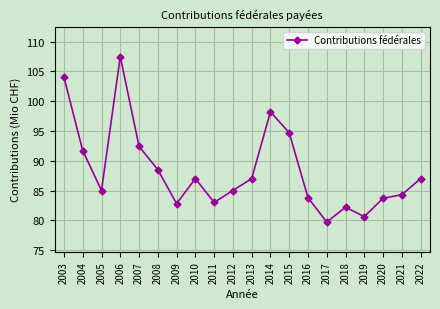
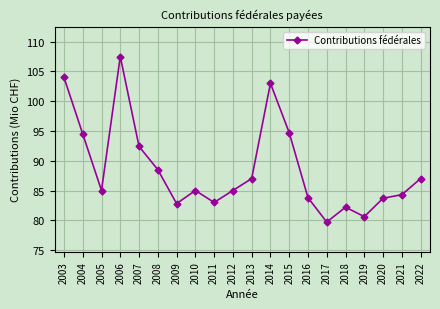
  {
    "2003": 104,
-   "2004": 92,
+   "2004": 95,
    "2005": 85,
    "2006": 108,
    "2007": 92,
    "2008": 89,
    "2009": 83,
-   "2010": 87,
+   "2010": 85,
    "2011": 83,
    "2012": 85,
    "2013": 87,
-   "2014": 98,
+   "2014": 103,
    "2015": 95,
    "2016": 84,
    "2017": 80,
    "2018": 82,
    "2019": 81,
    "2020": 84,
    "2021": 84,
    "2022": 87
  }
